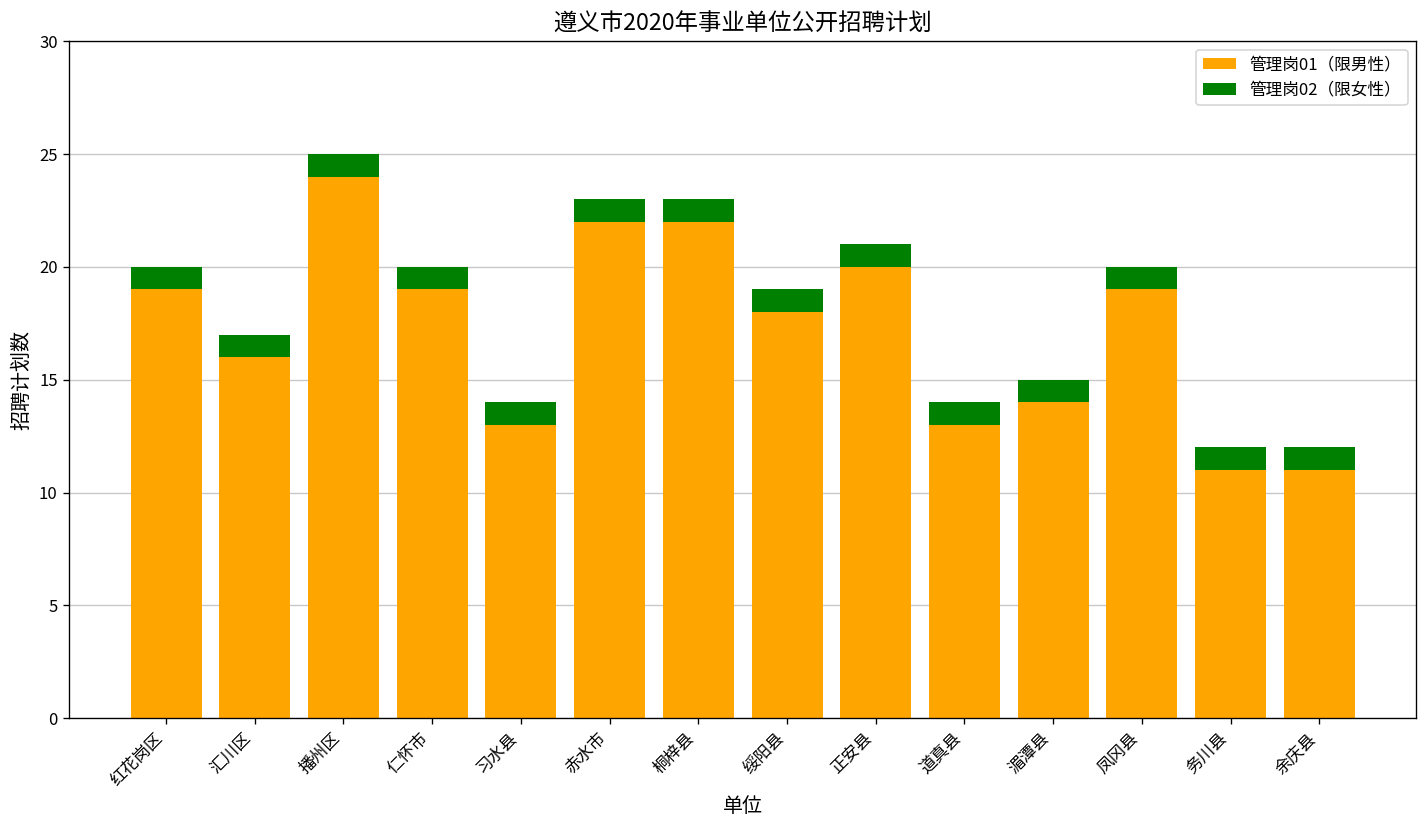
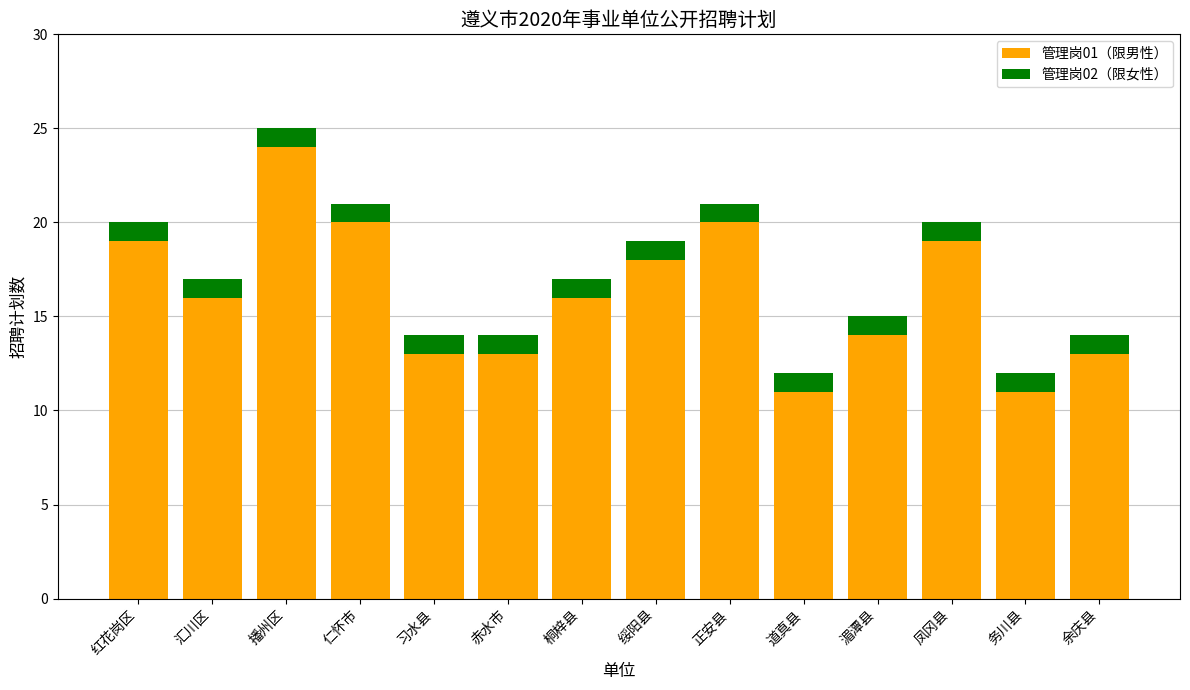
  {
    "管理岗01（限男性）": {
      "红花岗区": 19,
      "汇川区": 16,
      "播州区": 24,
-     "仁怀市": 19,
+     "仁怀市": 20,
      "习水县": 13,
-     "赤水市": 22,
-     "桐梓县": 22,
+     "赤水市": 13,
+     "桐梓县": 16,
      "绥阳县": 18,
      "正安县": 20,
-     "道真县": 13,
+     "道真县": 11,
      "湄潭县": 14,
      "凤冈县": 19,
      "务川县": 11,
-     "余庆县": 11
+     "余庆县": 13
    },
    "管理岗02（限女性）": {
      "红花岗区": 1,
      "汇川区": 1,
      "播州区": 1,
      "仁怀市": 1,
      "习水县": 1,
      "赤水市": 1,
      "桐梓县": 1,
      "绥阳县": 1,
      "正安县": 1,
      "道真县": 1,
      "湄潭县": 1,
      "凤冈县": 1,
      "务川县": 1,
      "余庆县": 1
    }
  }
